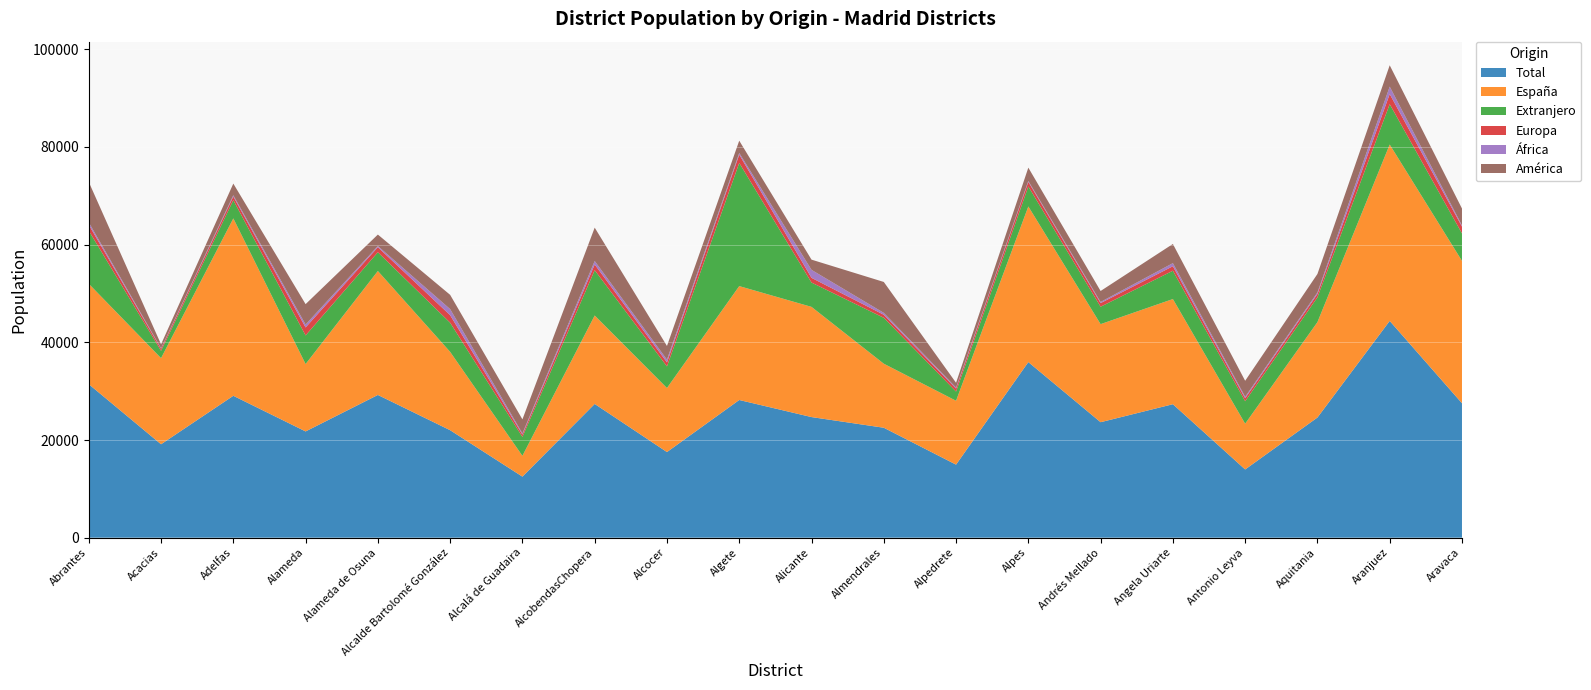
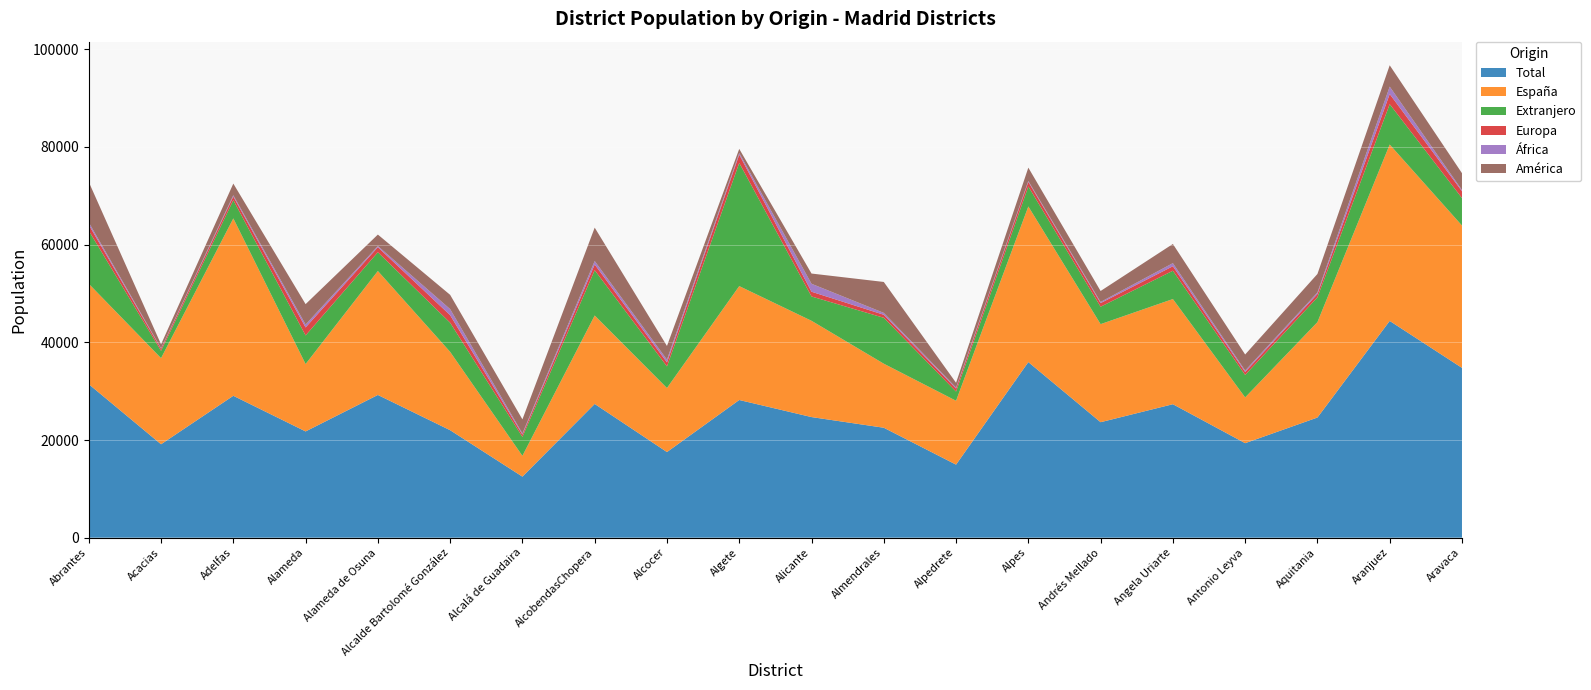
  {
    "Total": {
      "Abrantes": 31000,
      "Acacias": 19000,
      "Adelfas": 29000,
      "Alameda": 22000,
      "Alameda de Osuna": 29000,
      "Alcalde Bartolomé González": 22000,
      "Alcalá de Guadaira": 13000,
      "AlcobendasChopera": 27000,
      "Alcocer": 18000,
      "Algete": 28000,
      "Alicante": 25000,
      "Almendrales": 23000,
      "Alpedrete": 15000,
      "Alpes": 36000,
      "Andrés Mellado": 24000,
      "Angela Uriarte": 27000,
-     "Antonio Leyva": 14000,
+     "Antonio Leyva": 19000,
      "Aquitania": 25000,
      "Aranjuez": 44000,
-     "Aravaca": 28000
+     "Aravaca": 35000
    },
    "España": {
      "Abrantes": 21000,
      "Acacias": 18000,
      "Adelfas": 36000,
      "Alameda": 14000,
      "Alameda de Osuna": 25000,
      "Alcalde Bartolomé González": 16000,
      "Alcalá de Guadaira": 4000,
      "AlcobendasChopera": 18000,
      "Alcocer": 13000,
      "Algete": 23000,
-     "Alicante": 23000,
+     "Alicante": 20000,
      "Almendrales": 13000,
      "Alpedrete": 13000,
      "Alpes": 32000,
      "Andrés Mellado": 20000,
      "Angela Uriarte": 22000,
      "Antonio Leyva": 9000,
      "Aquitania": 20000,
      "Aranjuez": 36000,
      "Aravaca": 29000
    },
    "Extranjero": {
      "Abrantes": 11000,
      "Adelfas": 4000,
      "Alameda": 6000,
      "Alameda de Osuna": 4000,
      "Alcalde Bartolomé González": 6000,
      "AlcobendasChopera": 9000,
      "Alcocer": 4000,
      "Algete": 25000,
      "Alicante": 5000,
      "Almendrales": 9000,
      "Alpedrete": 2000,
      "Alpes": 4000,
      "Andrés Mellado": 4000,
      "Angela Uriarte": 6000,
      "Antonio Leyva": 5000,
      "Aquitania": 5000,
      "Aranjuez": 8000,
      "Aravaca": 6000
    },
    "Europa": {
      "Alameda": 2000,
      "Alcalde Bartolomé González": 2000,
      "AlcobendasChopera": 1000,
      "Alcocer": 1000,
      "Alicante": 1000,
      "Angela Uriarte": 1000,
      "Aranjuez": 2000
    },
    "África": {
      "Alameda": 1000,
      "Alcalde Bartolomé González": 1000,
      "AlcobendasChopera": 1000,
      "Alcocer": 1000,
      "Alicante": 2000,
      "Angela Uriarte": 1000,
      "Aranjuez": 2000
    },
    "América": {
      "Abrantes": 8000,
      "Acacias": 1000,
      "Adelfas": 2000,
      "Alameda": 4000,
      "Alameda de Osuna": 2000,
      "Alcalde Bartolomé González": 3000,
      "Alcalá de Guadaira": 3000,
      "AlcobendasChopera": 7000,
      "Alcocer": 3000,
-     "Algete": 3000,
+     "Algete": 1000,
      "Alicante": 2000,
      "Almendrales": 6000,
      "Alpedrete": 1000,
      "Alpes": 3000,
      "Andrés Mellado": 2000,
      "Angela Uriarte": 4000,
      "Antonio Leyva": 3000,
      "Aquitania": 4000,
      "Aranjuez": 4000,
      "Aravaca": 3000
    }
  }
